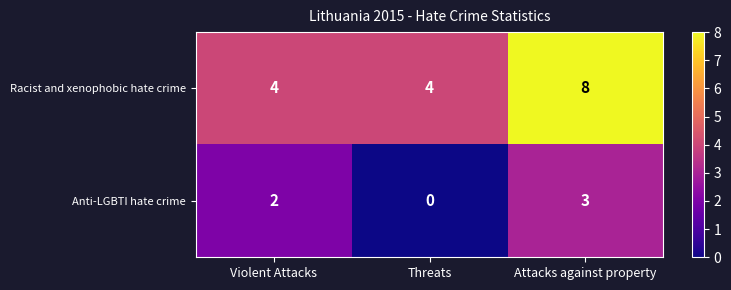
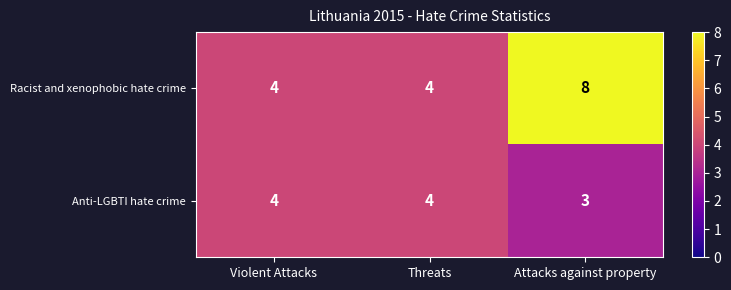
  {
    "Racist and xenophobic hate crime": {
      "Violent Attacks": 4,
      "Threats": 4,
      "Attacks against property": 8
    },
    "Anti-LGBTI hate crime": {
-     "Violent Attacks": 2,
-     "Threats": 0,
+     "Violent Attacks": 4,
+     "Threats": 4,
      "Attacks against property": 3
    }
  }
